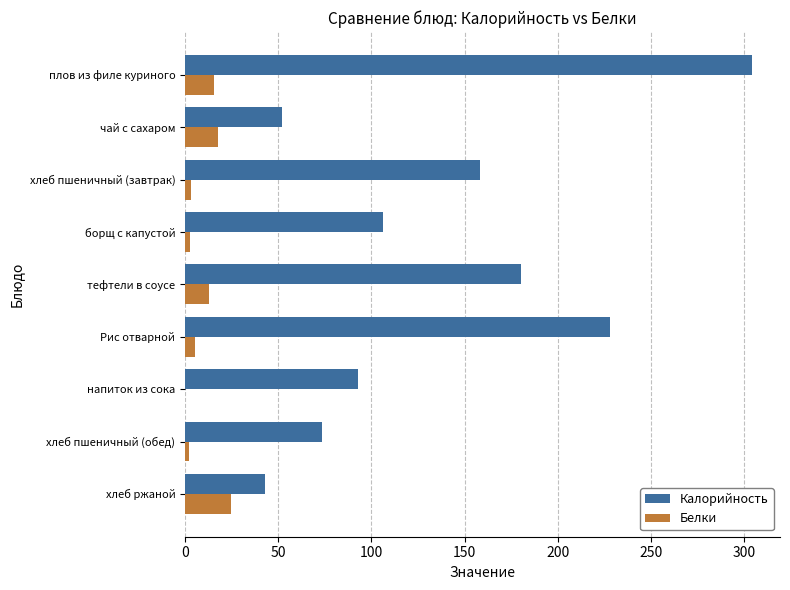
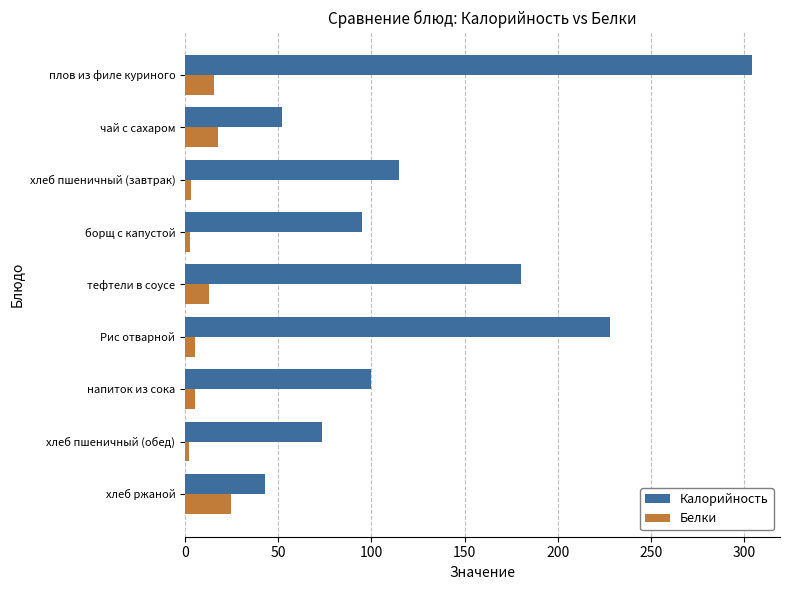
  {
    "Калорийность": {
      "плов из филе куриного": 304,
      "чай с сахаром": 52,
-     "хлеб пшеничный (завтрак)": 158,
-     "борщ с капустой": 106,
+     "хлеб пшеничный (завтрак)": 115,
+     "борщ с капустой": 95,
      "тефтели в соусе": 180,
      "Рис отварной": 228,
-     "напиток из сока": 93,
+     "напиток из сока": 100,
      "хлеб пшеничный (обед)": 74,
      "хлеб ржаной": 43
    },
    "Белки": {
      "плов из филе куриного": 16,
      "чай с сахаром": 18,
      "хлеб пшеничный (завтрак)": 3,
      "борщ с капустой": 3,
      "тефтели в соусе": 13,
      "Рис отварной": 5,
-     "напиток из сока": 0,
+     "напиток из сока": 5,
      "хлеб пшеничный (обед)": 2,
      "хлеб ржаной": 25
    }
  }
